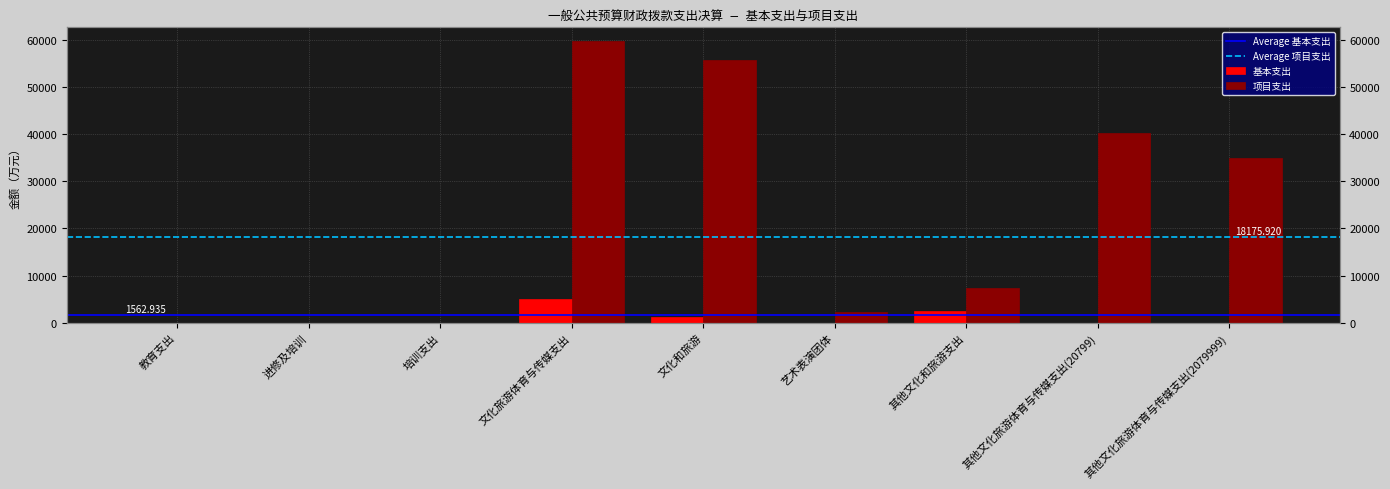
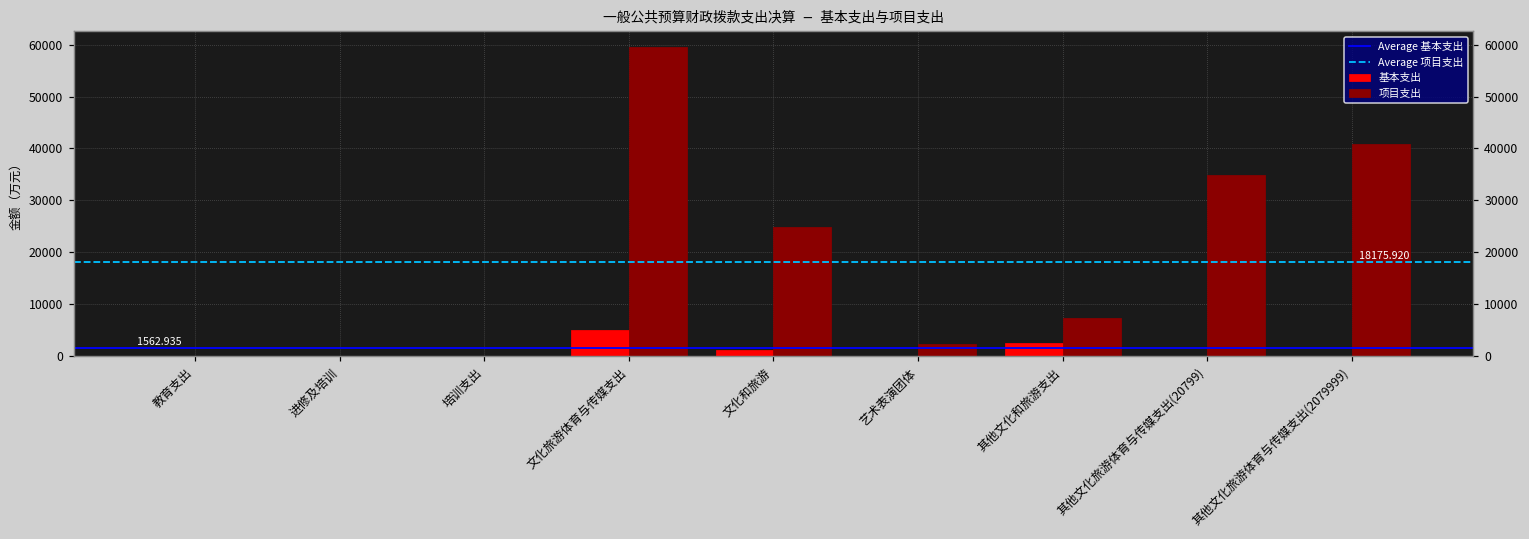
  {
    "基本支出": {
      "文化旅游体育与传媒支出": 5000,
      "文化和旅游": 1000,
      "艺术表演团体": 0,
      "其他文化和旅游支出": 2000,
      "其他文化旅游体育与传媒支出(20799)": 0,
      "其他文化旅游体育与传媒支出(2079999)": 0
    },
    "项目支出": {
      "教育支出": 0,
      "进修及培训": 0,
      "培训支出": 0,
      "文化旅游体育与传媒支出": 60000,
-     "文化和旅游": 56000,
+     "文化和旅游": 25000,
      "艺术表演团体": 2000,
      "其他文化和旅游支出": 7000,
-     "其他文化旅游体育与传媒支出(20799)": 40000,
-     "其他文化旅游体育与传媒支出(2079999)": 35000
+     "其他文化旅游体育与传媒支出(20799)": 35000,
+     "其他文化旅游体育与传媒支出(2079999)": 41000
    }
  }
